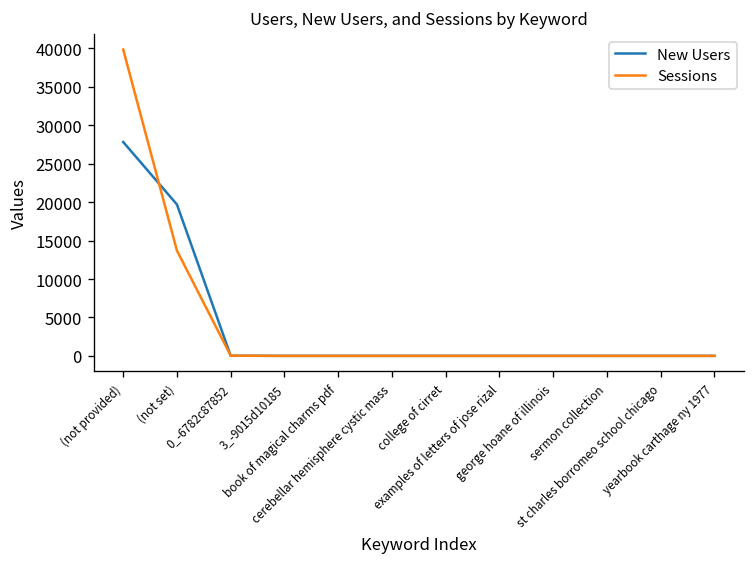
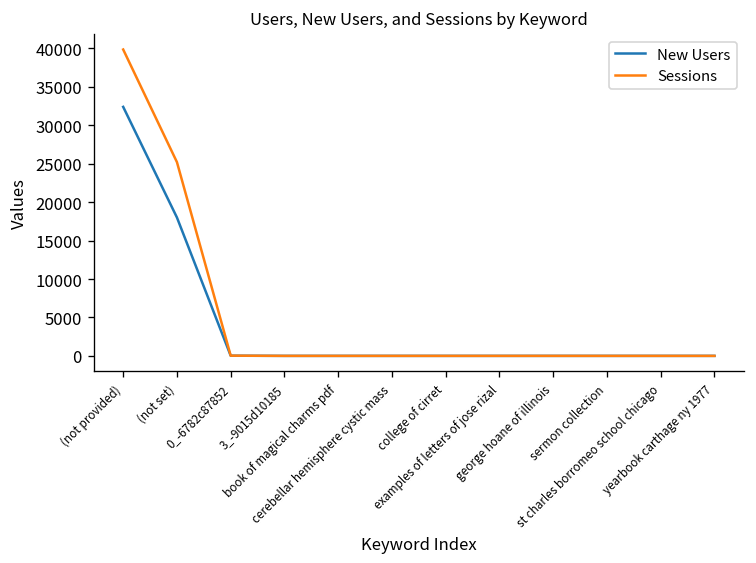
  {
    "New Users": {
-     "(not provided)": 28000,
-     "(not set)": 20000
+     "(not provided)": 32000,
+     "(not set)": 18000
    },
    "Sessions": {
      "(not provided)": 40000,
-     "(not set)": 14000
+     "(not set)": 25000
    }
  }
